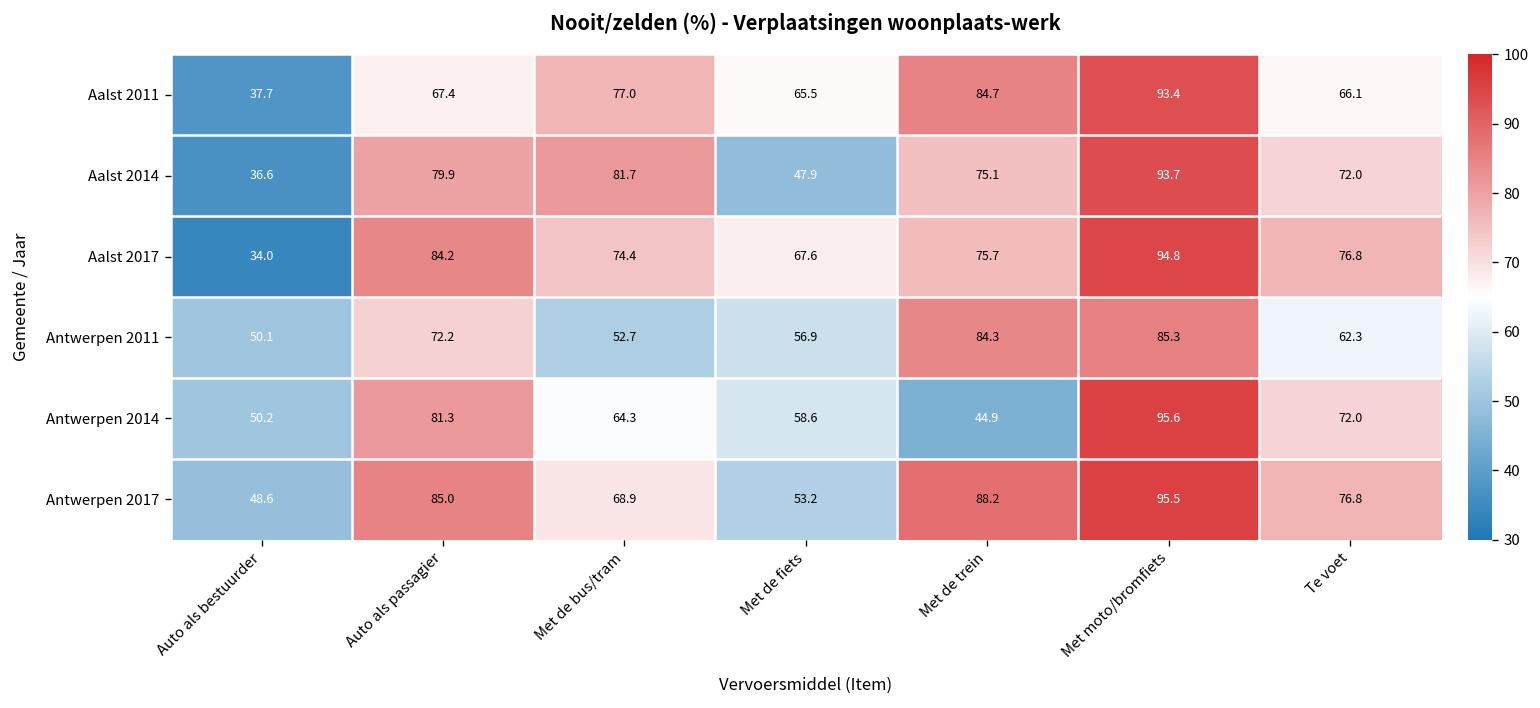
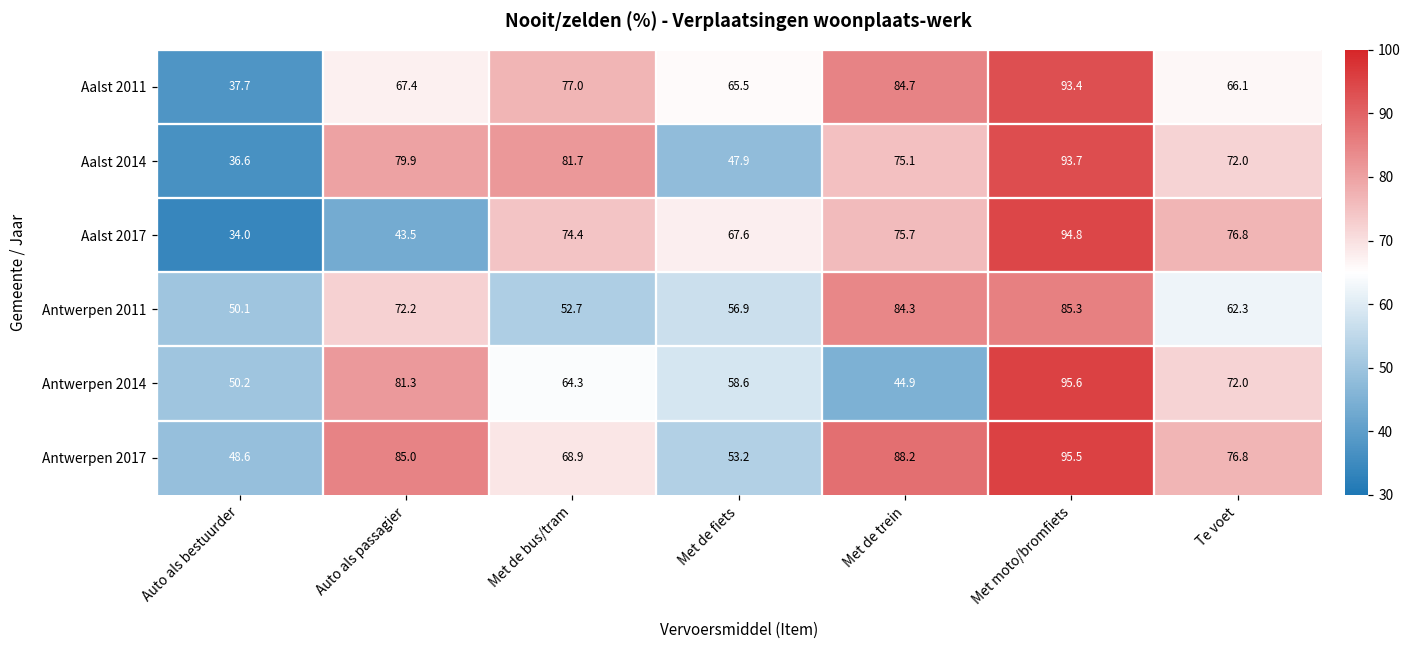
  {
    "Aalst 2011": {
      "Auto als bestuurder": 37.7,
      "Auto als passagier": 67.4,
      "Met de bus/tram": 77.0,
      "Met de fiets": 65.5,
      "Met de trein": 84.7,
      "Met moto/bromfiets": 93.4,
      "Te voet": 66.1
    },
    "Aalst 2014": {
      "Auto als bestuurder": 36.6,
      "Auto als passagier": 79.9,
      "Met de bus/tram": 81.7,
      "Met de fiets": 47.9,
      "Met de trein": 75.1,
      "Met moto/bromfiets": 93.7,
      "Te voet": 72.0
    },
    "Aalst 2017": {
      "Auto als bestuurder": 34.0,
-     "Auto als passagier": 84.2,
+     "Auto als passagier": 43.5,
      "Met de bus/tram": 74.4,
      "Met de fiets": 67.6,
      "Met de trein": 75.7,
      "Met moto/bromfiets": 94.8,
      "Te voet": 76.8
    },
    "Antwerpen 2011": {
      "Auto als bestuurder": 50.1,
      "Auto als passagier": 72.2,
      "Met de bus/tram": 52.7,
      "Met de fiets": 56.9,
      "Met de trein": 84.3,
      "Met moto/bromfiets": 85.3,
      "Te voet": 62.3
    },
    "Antwerpen 2014": {
      "Auto als bestuurder": 50.2,
      "Auto als passagier": 81.3,
      "Met de bus/tram": 64.3,
      "Met de fiets": 58.6,
      "Met de trein": 44.9,
      "Met moto/bromfiets": 95.6,
      "Te voet": 72.0
    },
    "Antwerpen 2017": {
      "Auto als bestuurder": 48.6,
      "Auto als passagier": 85.0,
      "Met de bus/tram": 68.9,
      "Met de fiets": 53.2,
      "Met de trein": 88.2,
      "Met moto/bromfiets": 95.5,
      "Te voet": 76.8
    }
  }
